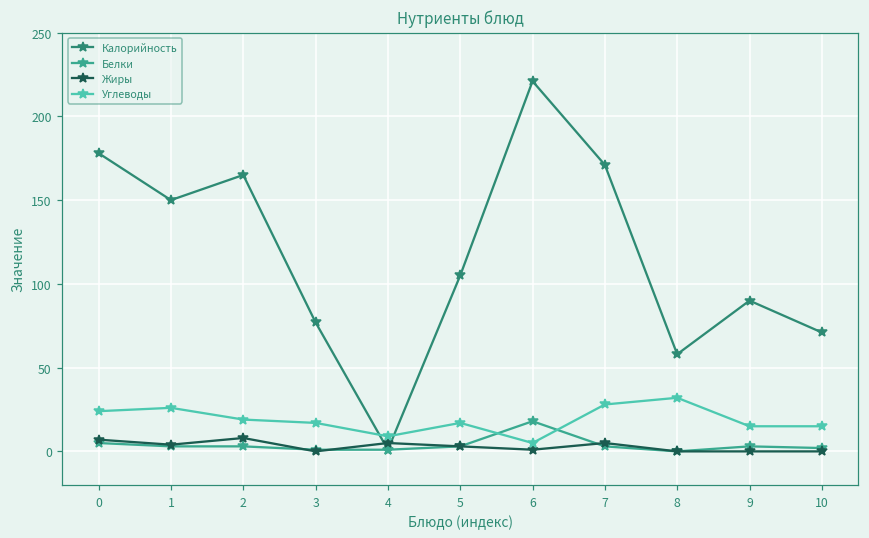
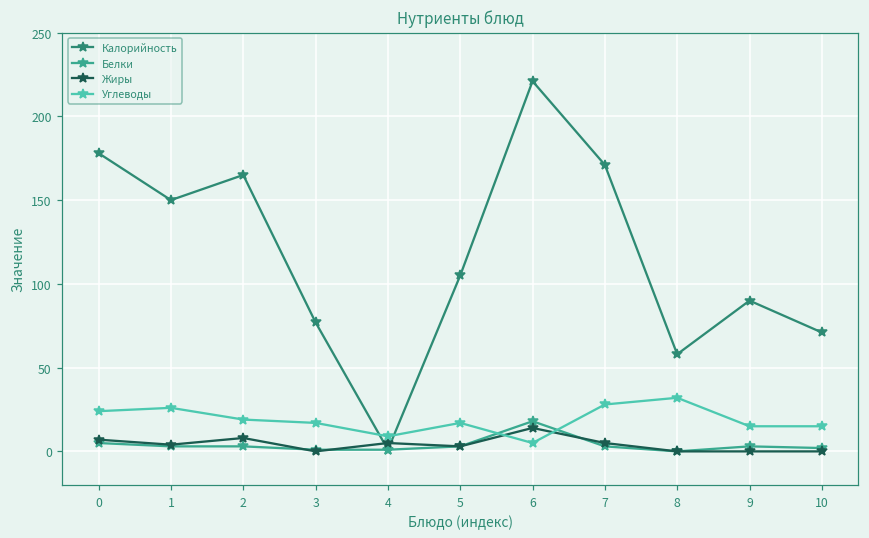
  {
    "Жиры": {
      "0": 7,
      "2": 8,
      "4": 5,
-     "6": 1,
+     "6": 14,
      "7": 5,
      "9": 0,
      "10": 0
    }
  }
